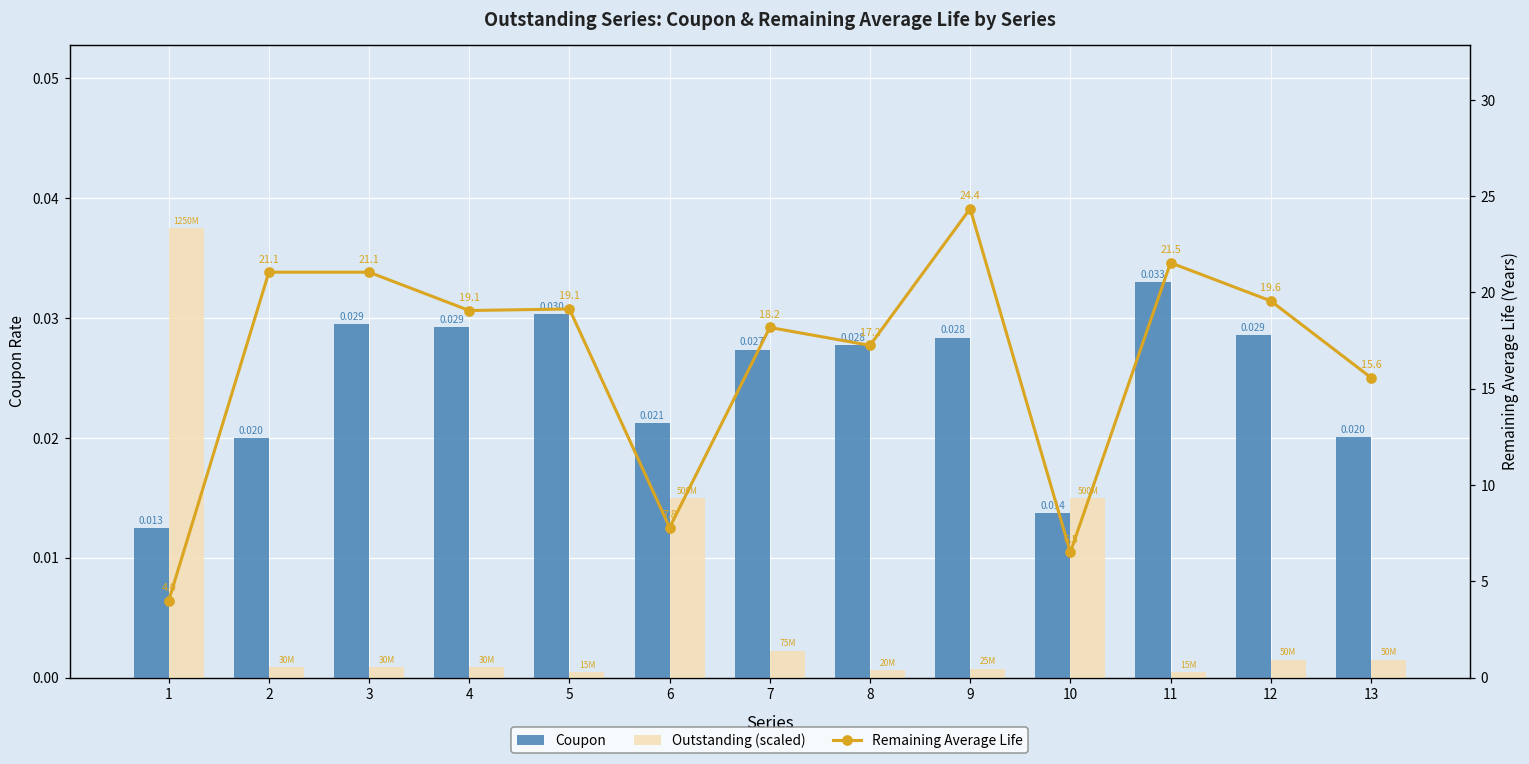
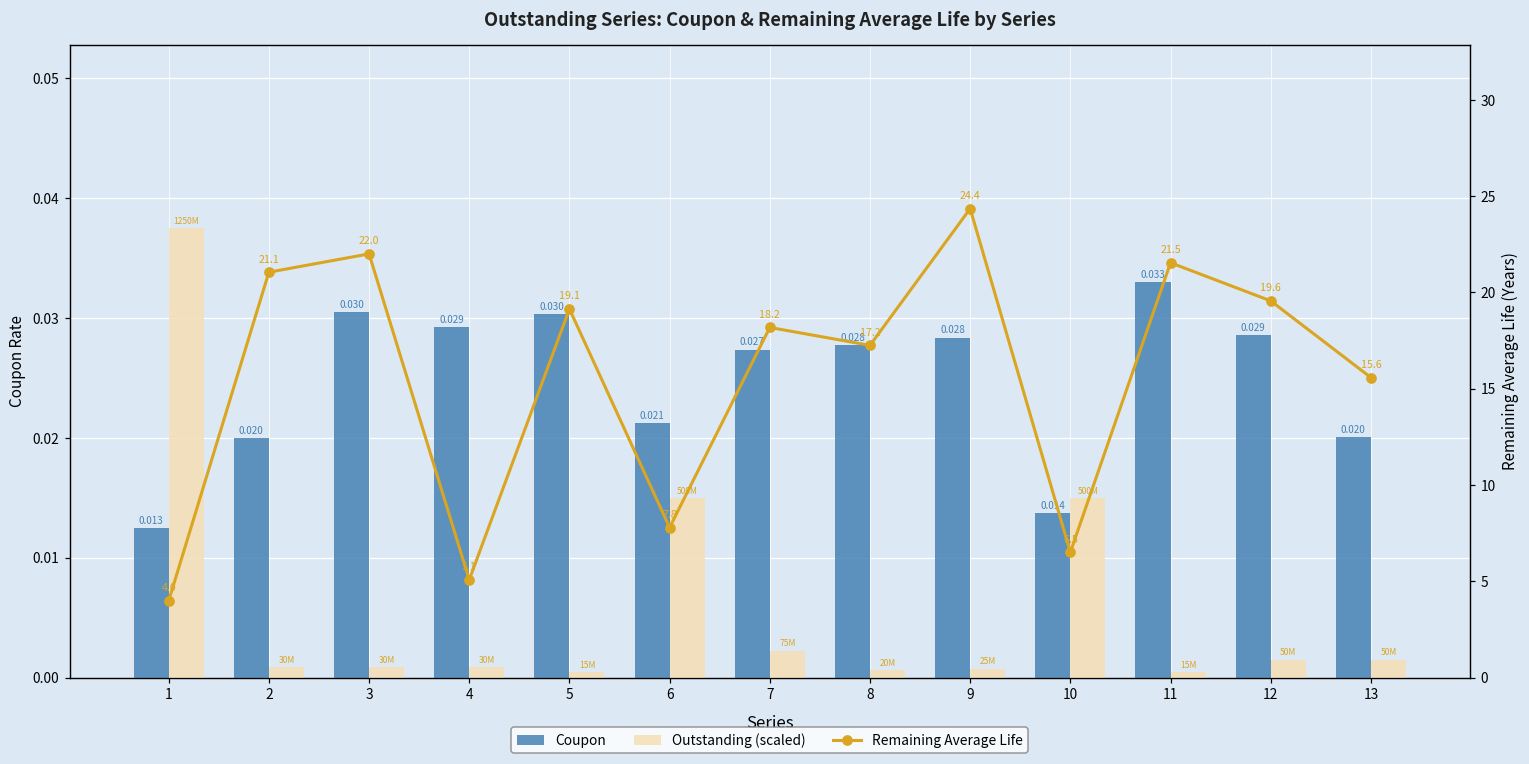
  {
    "Coupon": {
      "1": 0.013,
      "2": 0.020,
-     "3": 0.029,
+     "3": 0.030,
      "4": 0.029,
      "5": 0.030,
      "6": 0.021,
      "7": 0.027,
      "8": 0.028,
      "9": 0.028,
      "10": 0.014,
      "11": 0.033,
      "12": 0.029,
      "13": 0.020
    },
    "Remaining Average Life": {
      "1": 4.0,
      "2": 21.1,
-     "3": 21.1,
-     "4": 19.1,
+     "3": 22.0,
+     "4": 5.1,
      "5": 19.1,
      "6": 7.8,
      "7": 18.2,
      "8": 17.2,
      "9": 24.4,
      "10": 6.5,
      "11": 21.5,
      "12": 19.6,
      "13": 15.6
    }
  }
